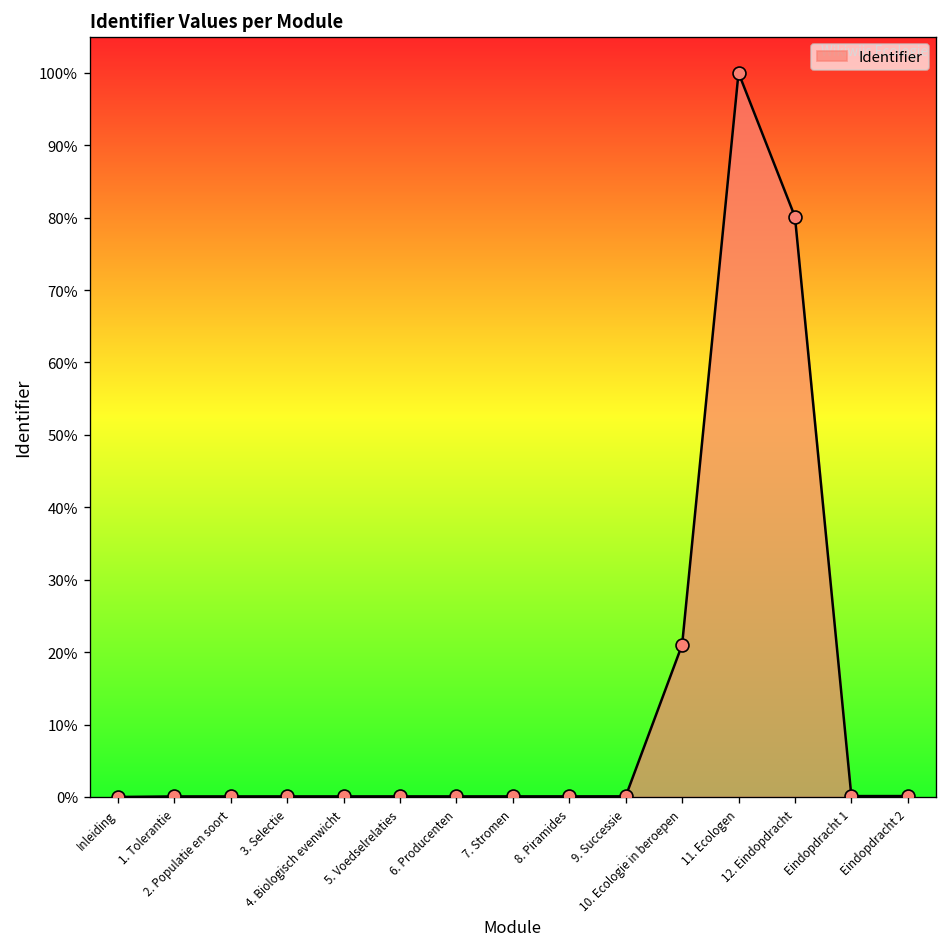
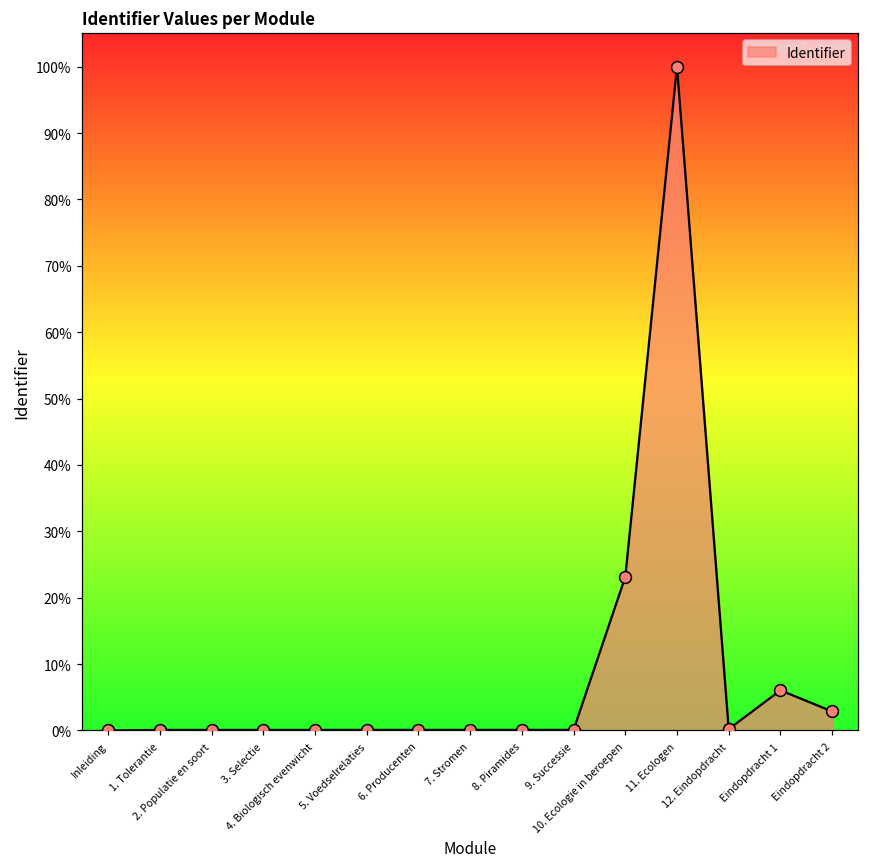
  {
    "Inleiding": "0%",
    "1. Tolerantie": "0%",
    "2. Populatie en soort": "0%",
    "3. Selectie": "0%",
    "4. Biologisch evenwicht": "0%",
    "5. Voedselrelaties": "0%",
    "6. Producenten": "0%",
    "7. Stromen": "0%",
    "8. Piramides": "0%",
    "9. Successie": "0%",
-   "10. Ecologie in beroepen": "21%",
+   "10. Ecologie in beroepen": "23%",
    "11. Ecologen": "100%",
-   "12. Eindopdracht": "80%",
-   "Eindopdracht 1": "0%",
-   "Eindopdracht 2": "0%"
+   "12. Eindopdracht": "0%",
+   "Eindopdracht 1": "6%",
+   "Eindopdracht 2": "3%"
  }
